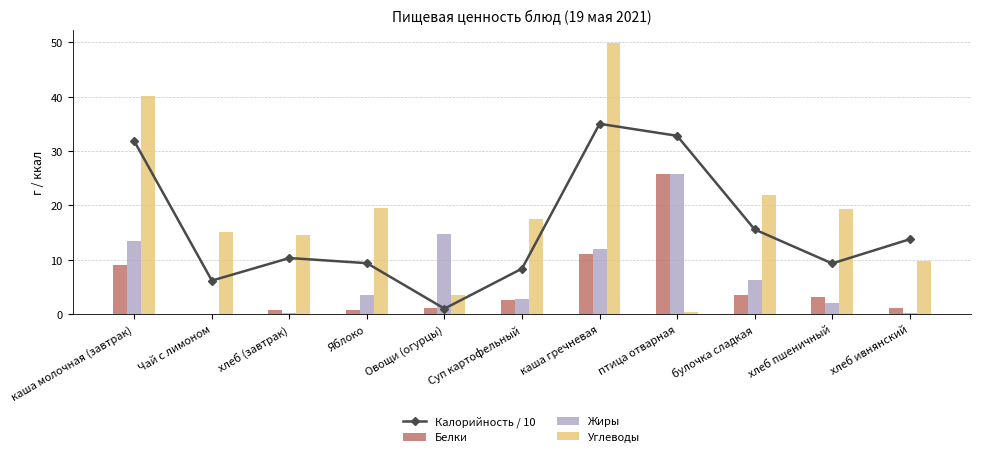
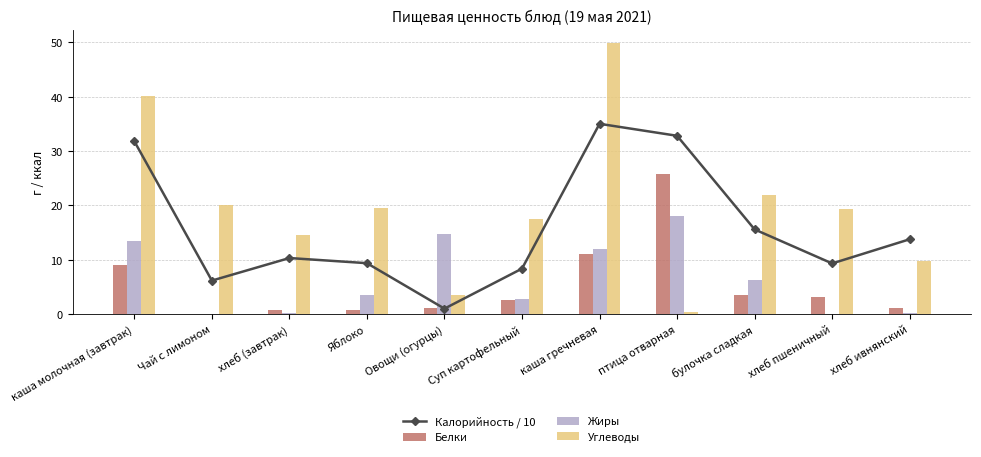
  {
    "Белки": {
      "каша молочная (завтрак)": 9,
      "хлеб (завтрак)": 1,
      "Яблоко": 1,
      "Овощи (огурцы)": 1,
      "Суп картофельный": 3,
      "каша гречневая": 11,
      "птица отварная": 26,
      "булочка сладкая": 4,
      "хлеб пшеничный": 3,
      "хлеб ивнянский": 1
    },
    "Калорийность / 10": {
      "каша молочная (завтрак)": 32,
      "Чай с лимоном": 6,
      "хлеб (завтрак)": 10,
      "Яблоко": 9,
      "Овощи (огурцы)": 1,
      "Суп картофельный": 8,
      "каша гречневая": 35,
      "птица отварная": 33,
      "булочка сладкая": 16,
      "хлеб пшеничный": 9,
      "хлеб ивнянский": 14
    },
    "Жиры": {
      "каша молочная (завтрак)": 13,
      "Яблоко": 4,
      "Овощи (огурцы)": 15,
      "Суп картофельный": 3,
      "каша гречневая": 12,
-     "птица отварная": 26,
+     "птица отварная": 18,
      "булочка сладкая": 6,
-     "хлеб пшеничный": 2
+     "хлеб пшеничный": 0
    },
    "Углеводы": {
      "каша молочная (завтрак)": 40,
-     "Чай с лимоном": 15,
+     "Чай с лимоном": 20,
      "хлеб (завтрак)": 14,
      "Яблоко": 20,
      "Овощи (огурцы)": 4,
      "Суп картофельный": 17,
      "каша гречневая": 50,
      "птица отварная": 1,
      "булочка сладкая": 22,
      "хлеб пшеничный": 19,
      "хлеб ивнянский": 10
    }
  }
